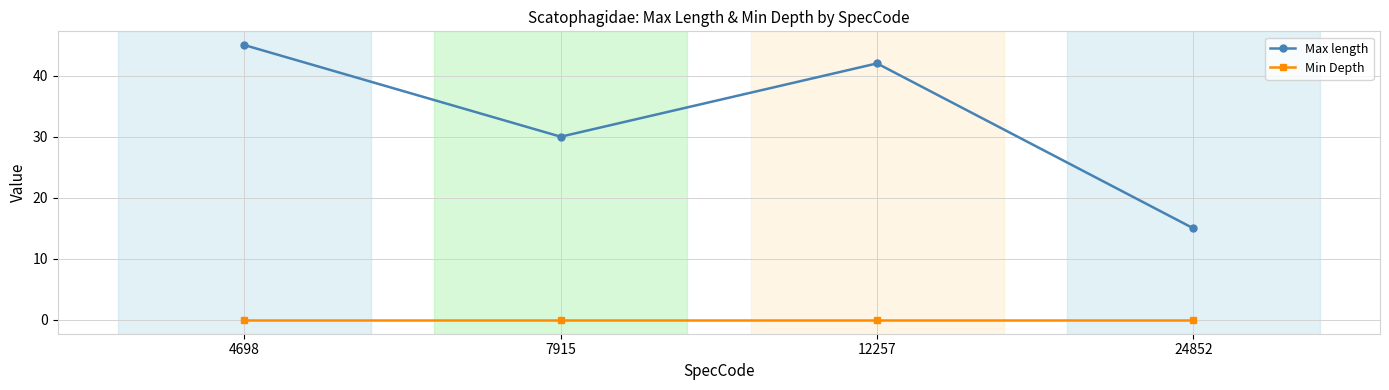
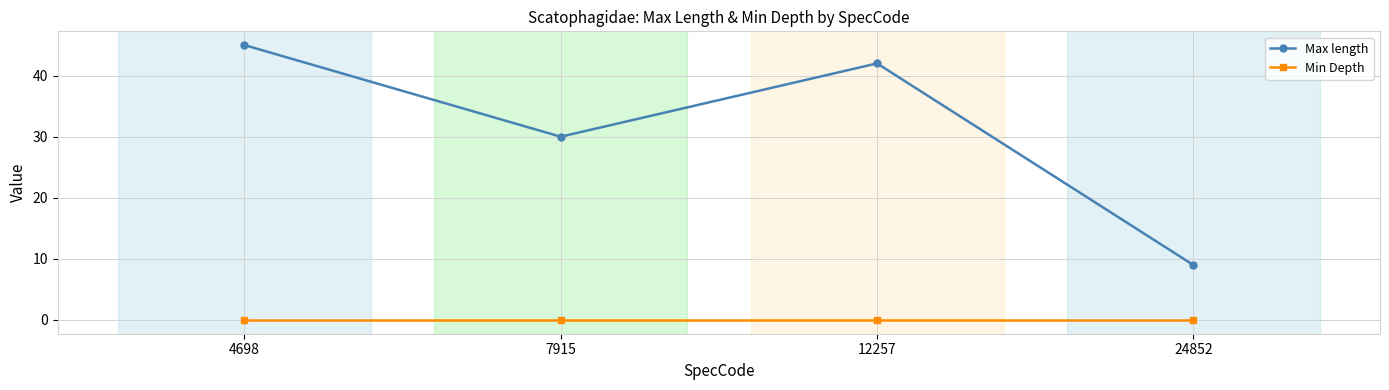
  {
    "Max length": {
      "4698": 45,
      "7915": 30,
      "12257": 42,
-     "24852": 15
+     "24852": 9
    },
    "Min Depth": {
      "4698": 0,
      "7915": 0,
      "12257": 0,
      "24852": 0
    }
  }
